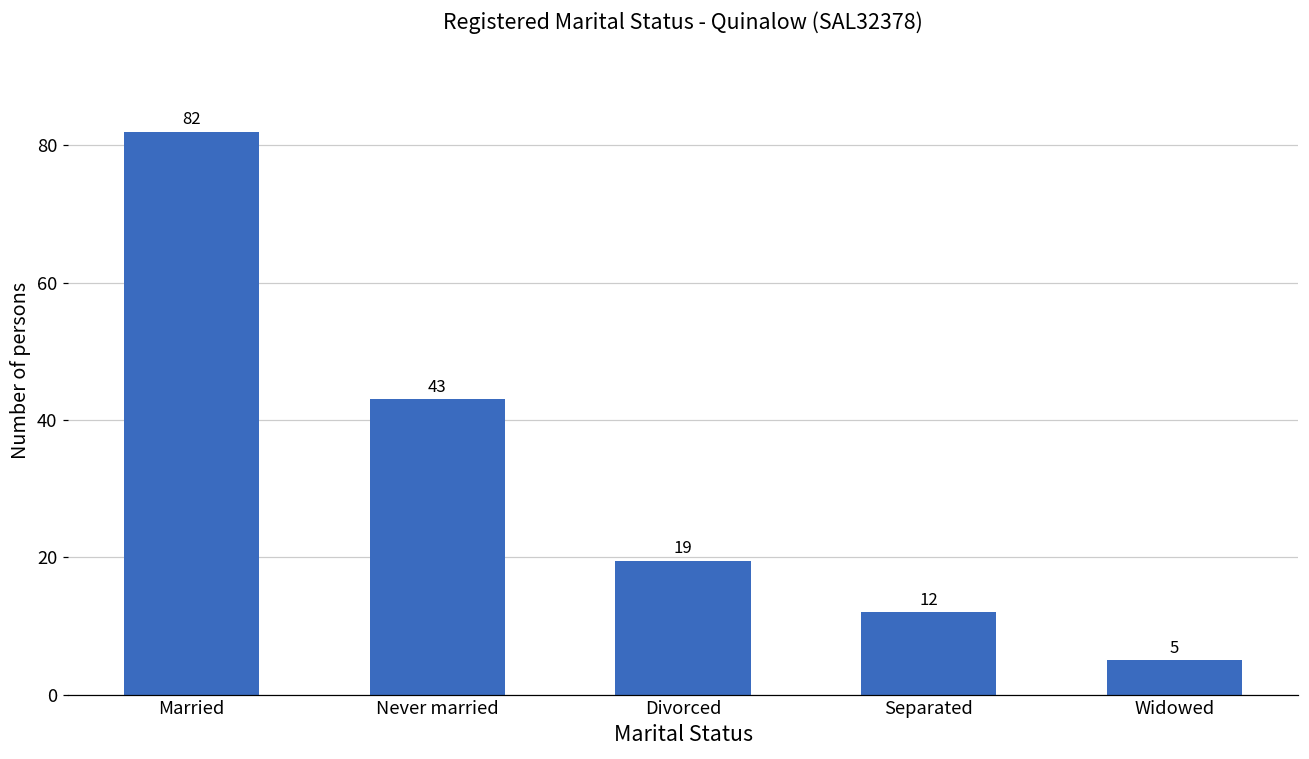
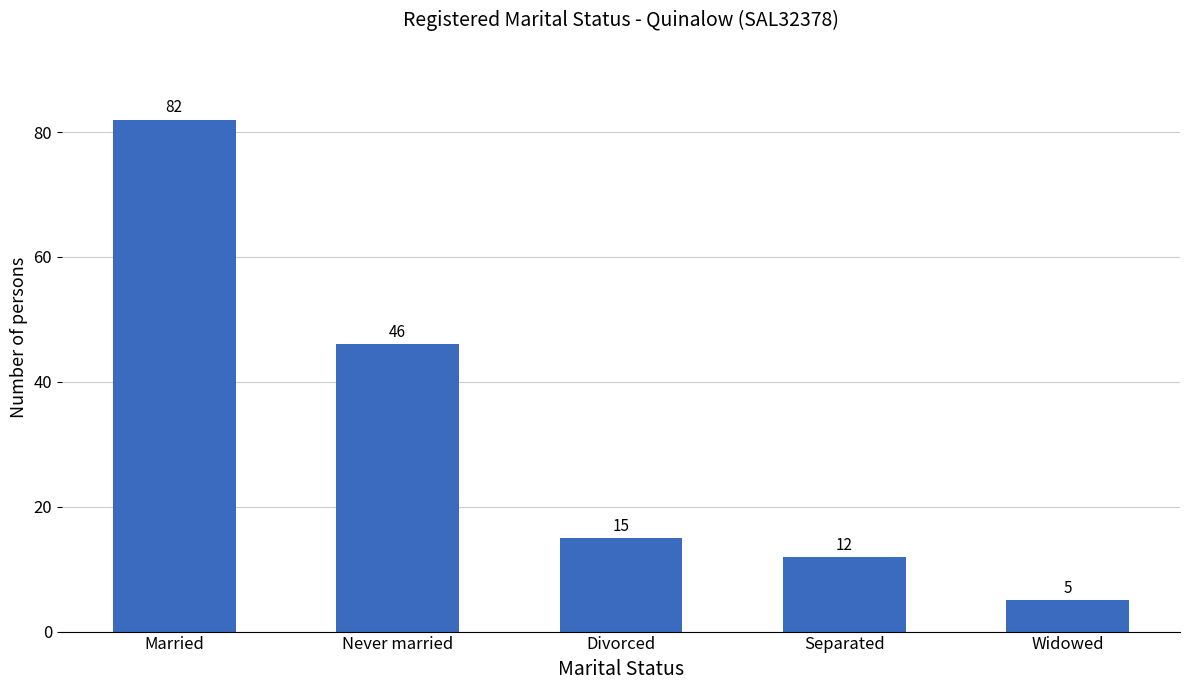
  {
    "Married": 82,
-   "Never married": 43,
-   "Divorced": 19,
+   "Never married": 46,
+   "Divorced": 15,
    "Separated": 12,
    "Widowed": 5
  }
